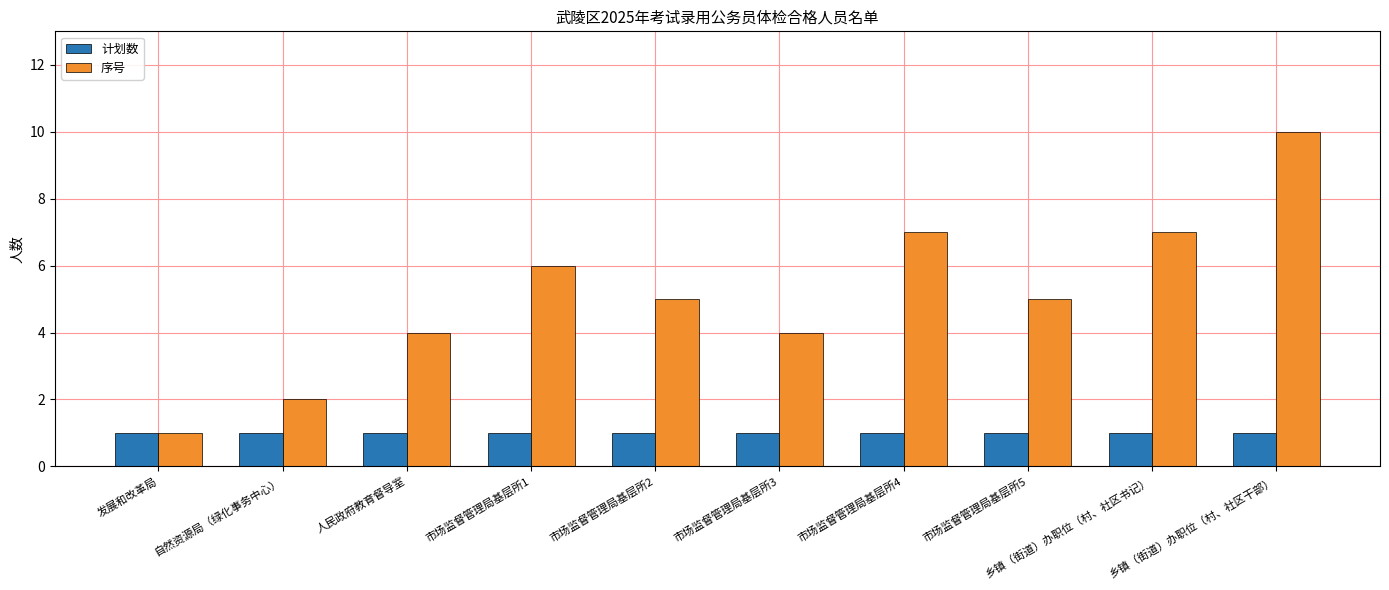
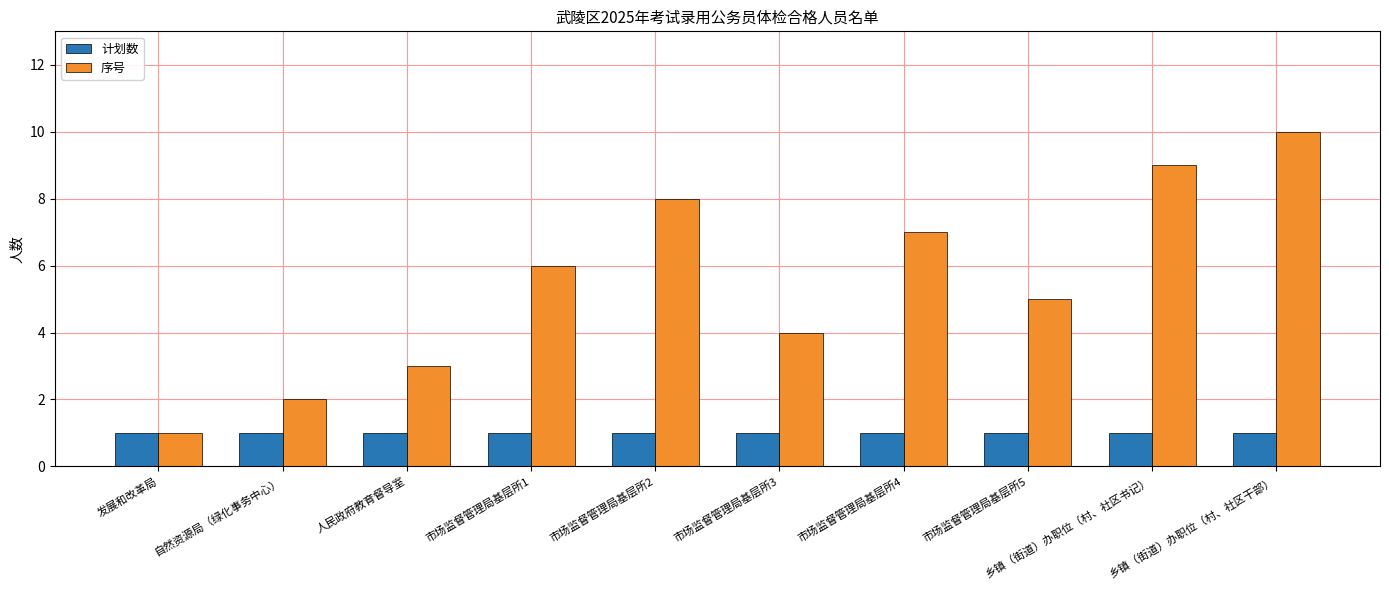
  {
    "计划数": {
      "发展和改革局": 1,
      "自然资源局（绿化事务中心）": 1,
      "人民政府教育督导室": 1,
      "市场监督管理局基层所1": 1,
      "市场监督管理局基层所2": 1,
      "市场监督管理局基层所3": 1,
      "市场监督管理局基层所4": 1,
      "市场监督管理局基层所5": 1,
      "乡镇（街道）办职位（村、社区书记）": 1,
      "乡镇（街道）办职位（村、社区干部）": 1
    },
    "序号": {
      "发展和改革局": 1,
      "自然资源局（绿化事务中心）": 2,
-     "人民政府教育督导室": 4,
+     "人民政府教育督导室": 3,
      "市场监督管理局基层所1": 6,
-     "市场监督管理局基层所2": 5,
+     "市场监督管理局基层所2": 8,
      "市场监督管理局基层所3": 4,
      "市场监督管理局基层所4": 7,
      "市场监督管理局基层所5": 5,
-     "乡镇（街道）办职位（村、社区书记）": 7,
+     "乡镇（街道）办职位（村、社区书记）": 9,
      "乡镇（街道）办职位（村、社区干部）": 10
    }
  }
